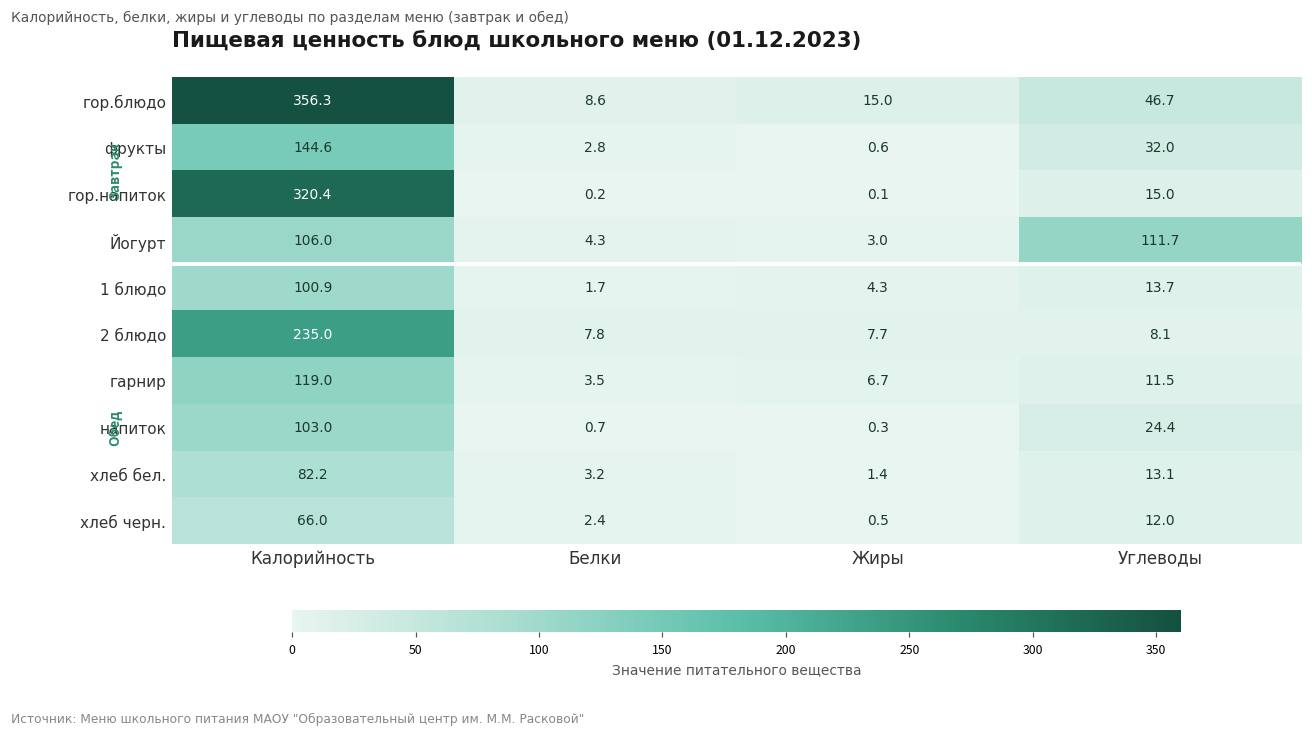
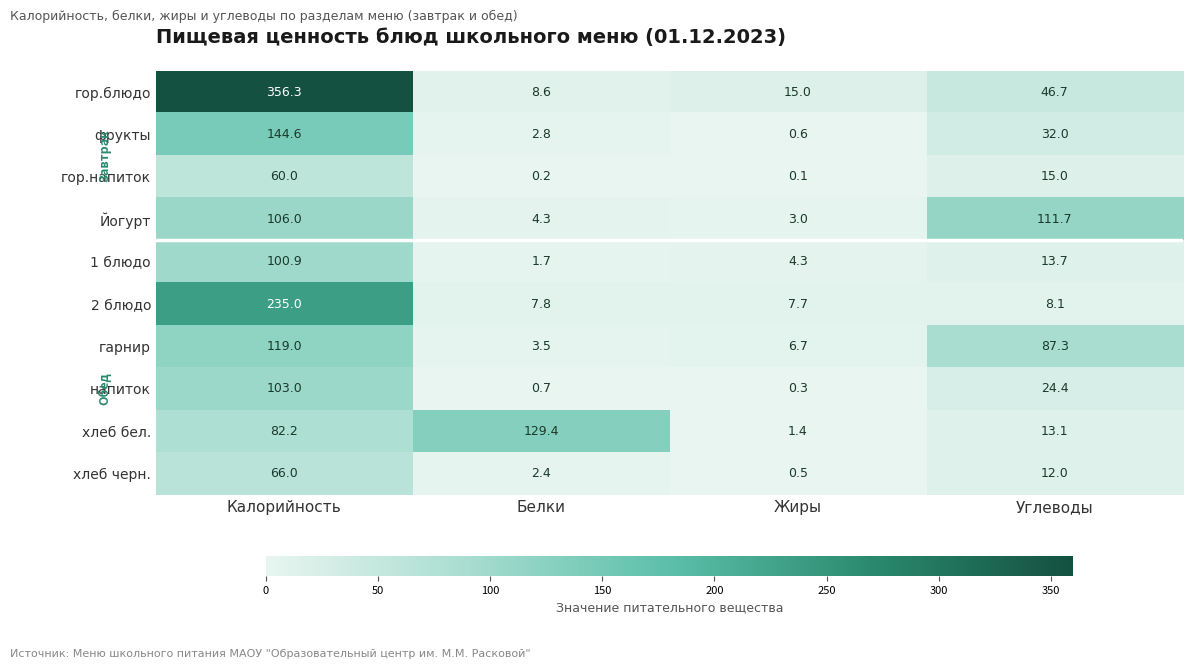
  {
    "гор.блюдо": {
      "Калорийность": 356.3,
      "Белки": 8.6,
      "Жиры": 15.0,
      "Углеводы": 46.7
    },
    "фрукты": {
      "Калорийность": 144.6,
      "Белки": 2.8,
      "Жиры": 0.6,
      "Углеводы": 32.0
    },
    "гор.напиток": {
-     "Калорийность": 320.4,
+     "Калорийность": 60.0,
      "Белки": 0.2,
      "Жиры": 0.1,
      "Углеводы": 15.0
    },
    "Йогурт": {
      "Калорийность": 106.0,
      "Белки": 4.3,
      "Жиры": 3.0,
      "Углеводы": 111.7
    },
    "1 блюдо": {
      "Калорийность": 100.9,
      "Белки": 1.7,
      "Жиры": 4.3,
      "Углеводы": 13.7
    },
    "2 блюдо": {
      "Калорийность": 235.0,
      "Белки": 7.8,
      "Жиры": 7.7,
      "Углеводы": 8.1
    },
    "гарнир": {
      "Калорийность": 119.0,
      "Белки": 3.5,
      "Жиры": 6.7,
-     "Углеводы": 11.5
+     "Углеводы": 87.3
    },
    "напиток": {
      "Калорийность": 103.0,
      "Белки": 0.7,
      "Жиры": 0.3,
      "Углеводы": 24.4
    },
    "хлеб бел.": {
      "Калорийность": 82.2,
-     "Белки": 3.2,
+     "Белки": 129.4,
      "Жиры": 1.4,
      "Углеводы": 13.1
    },
    "хлеб черн.": {
      "Калорийность": 66.0,
      "Белки": 2.4,
      "Жиры": 0.5,
      "Углеводы": 12.0
    }
  }
